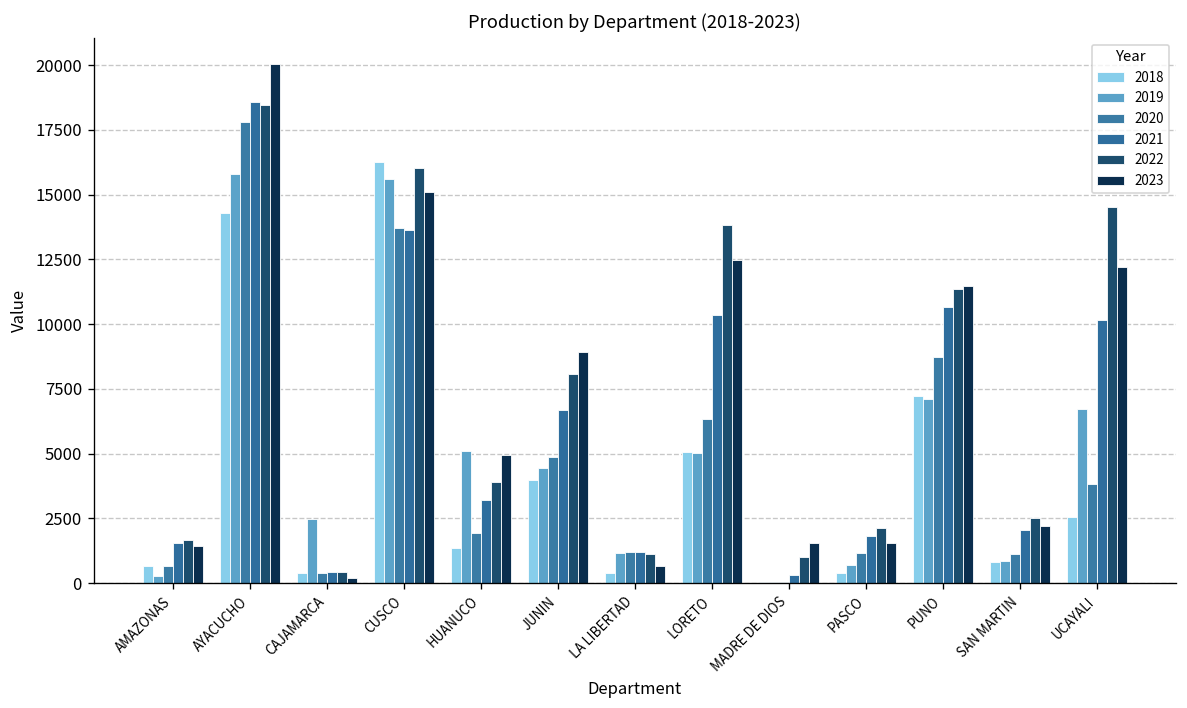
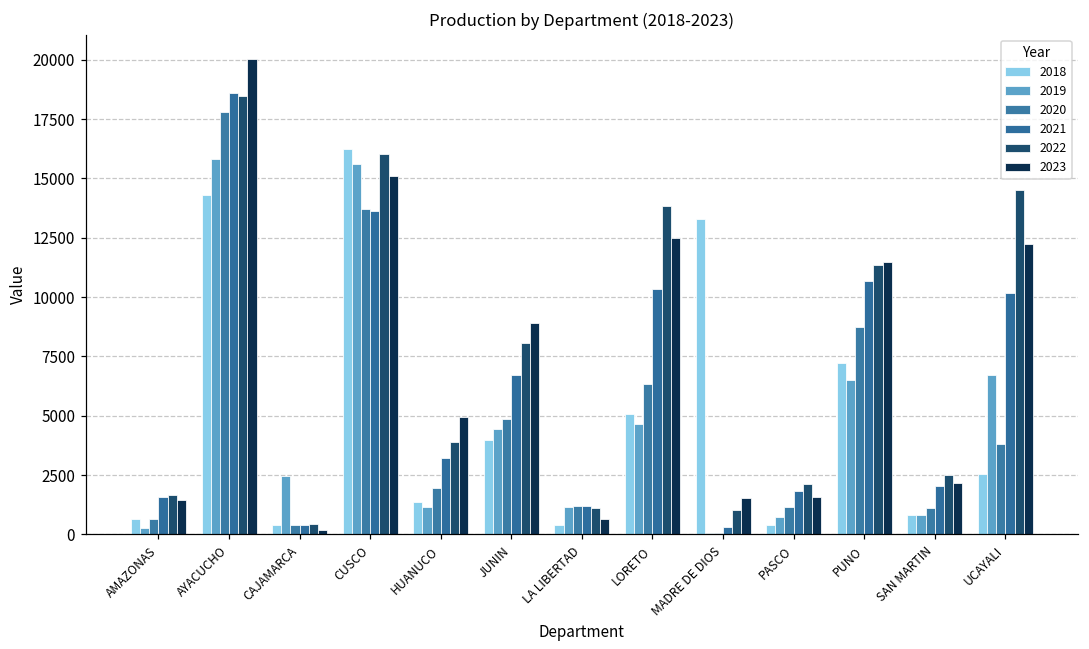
  {
    "2018": {
      "AMAZONAS": 600,
      "AYACUCHO": 14300,
      "CAJAMARCA": 400,
      "CUSCO": 16200,
      "HUANUCO": 1400,
      "JUNIN": 4000,
      "LA LIBERTAD": 400,
      "LORETO": 5100,
-     "MADRE DE DIOS": 0,
+     "MADRE DE DIOS": 13300,
      "PASCO": 400,
      "PUNO": 7200,
      "SAN MARTIN": 800,
      "UCAYALI": 2600
    },
    "2019": {
      "AMAZONAS": 300,
      "AYACUCHO": 15800,
      "CAJAMARCA": 2500,
      "CUSCO": 15600,
-     "HUANUCO": 5100,
+     "HUANUCO": 1100,
      "JUNIN": 4500,
      "LA LIBERTAD": 1100,
-     "LORETO": 5000,
+     "LORETO": 4600,
      "PASCO": 700,
-     "PUNO": 7100,
+     "PUNO": 6500,
      "SAN MARTIN": 800,
      "UCAYALI": 6700
    }
  }
